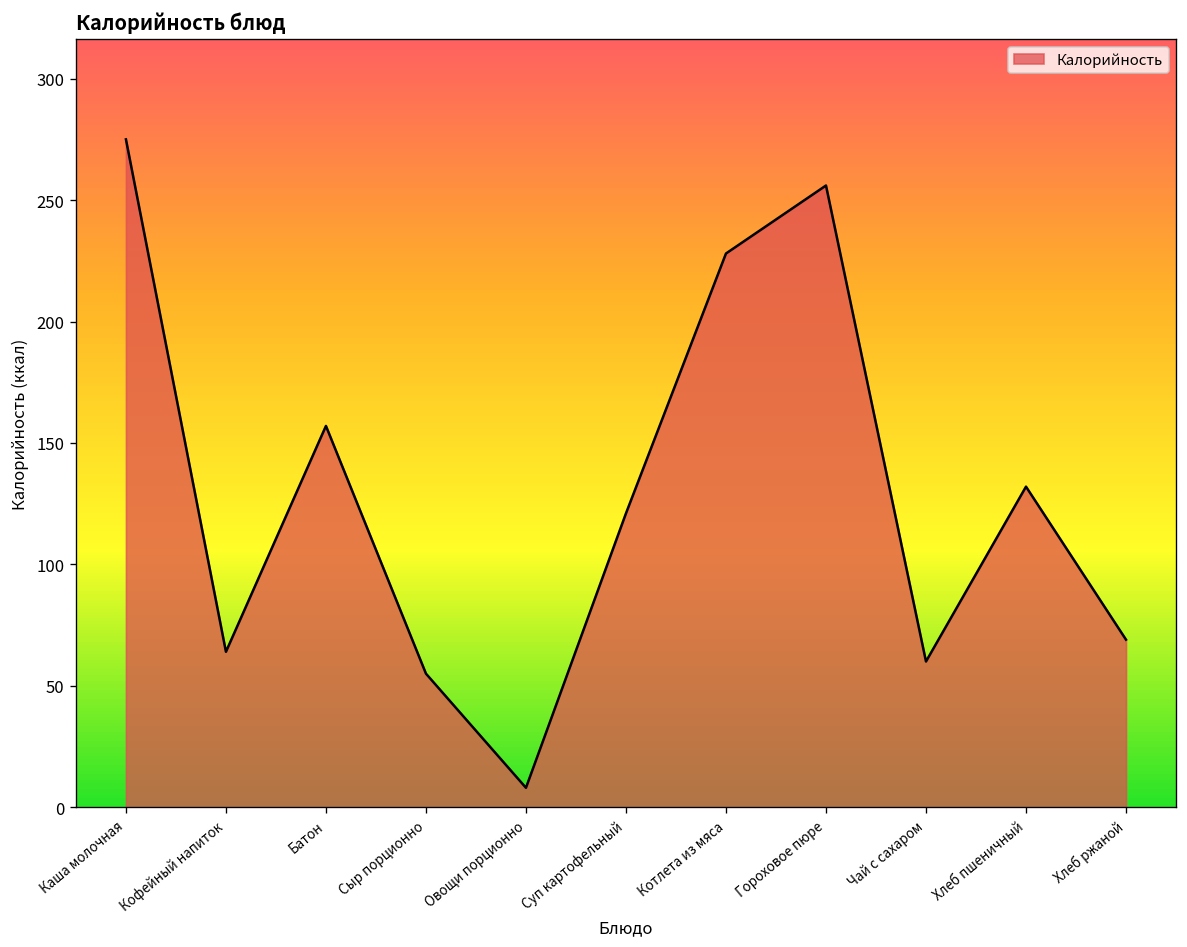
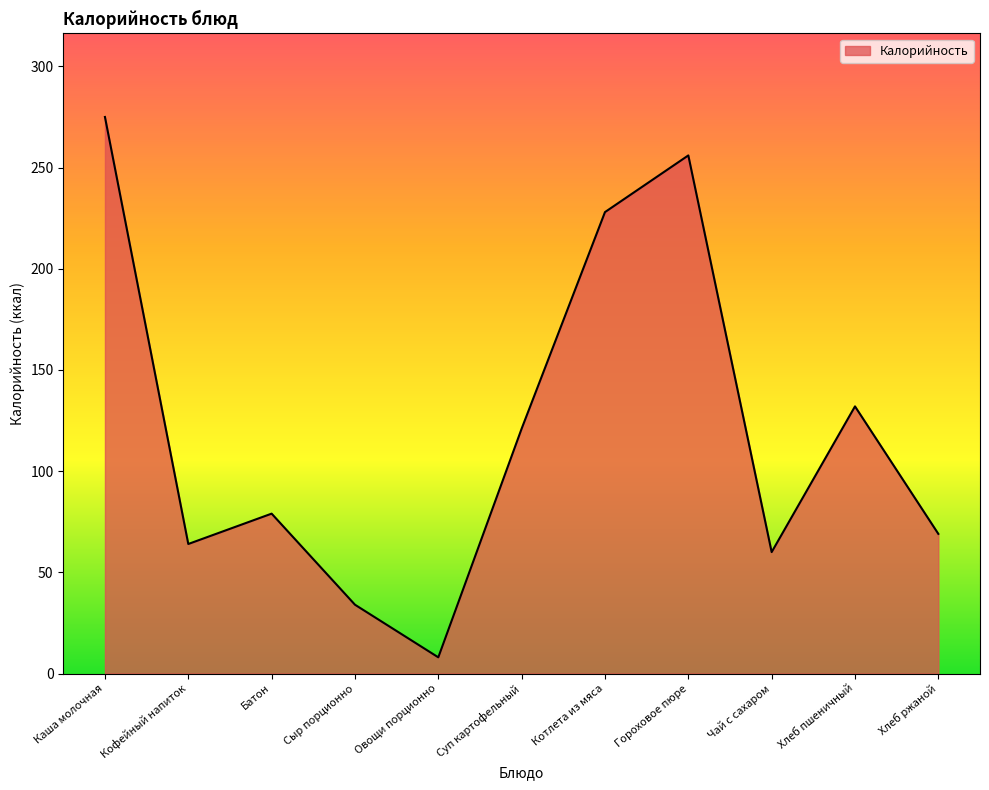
  {
    "Каша молочная": 275,
    "Кофейный напиток": 64,
-   "Батон": 157,
-   "Сыр порционно": 55,
+   "Батон": 79,
+   "Сыр порционно": 34,
    "Овощи порционно": 8,
    "Суп картофельный": 121,
    "Котлета из мяса": 228,
    "Гороховое пюре": 256,
    "Чай с сахаром": 60,
    "Хлеб пшеничный": 132,
    "Хлеб ржаной": 69
  }
